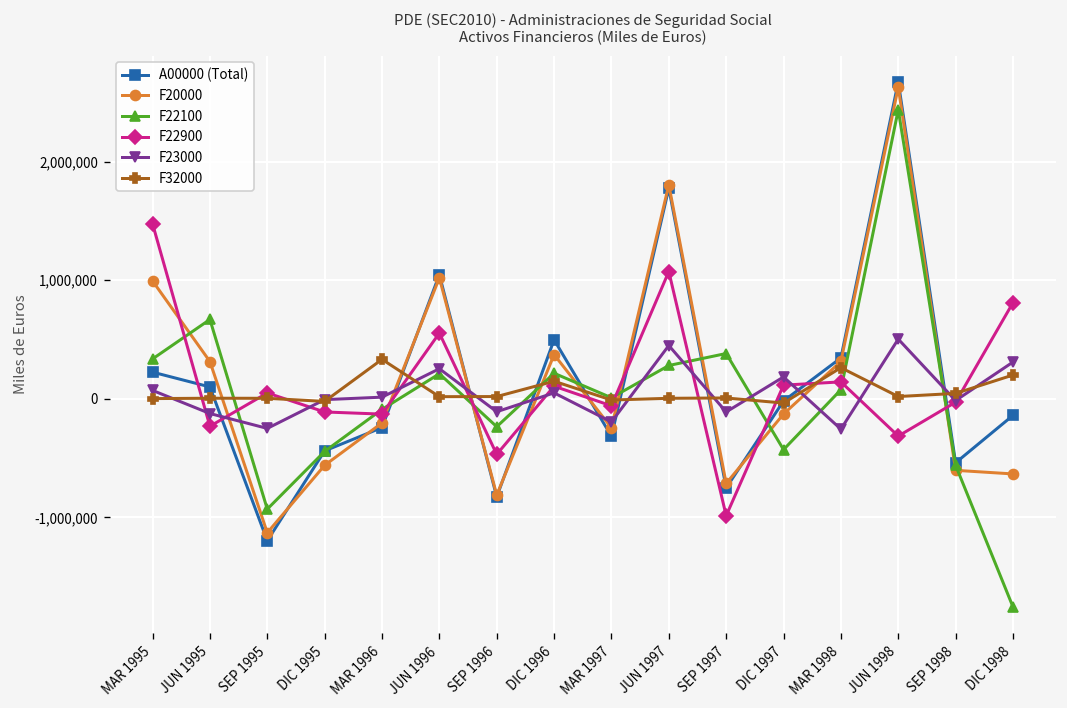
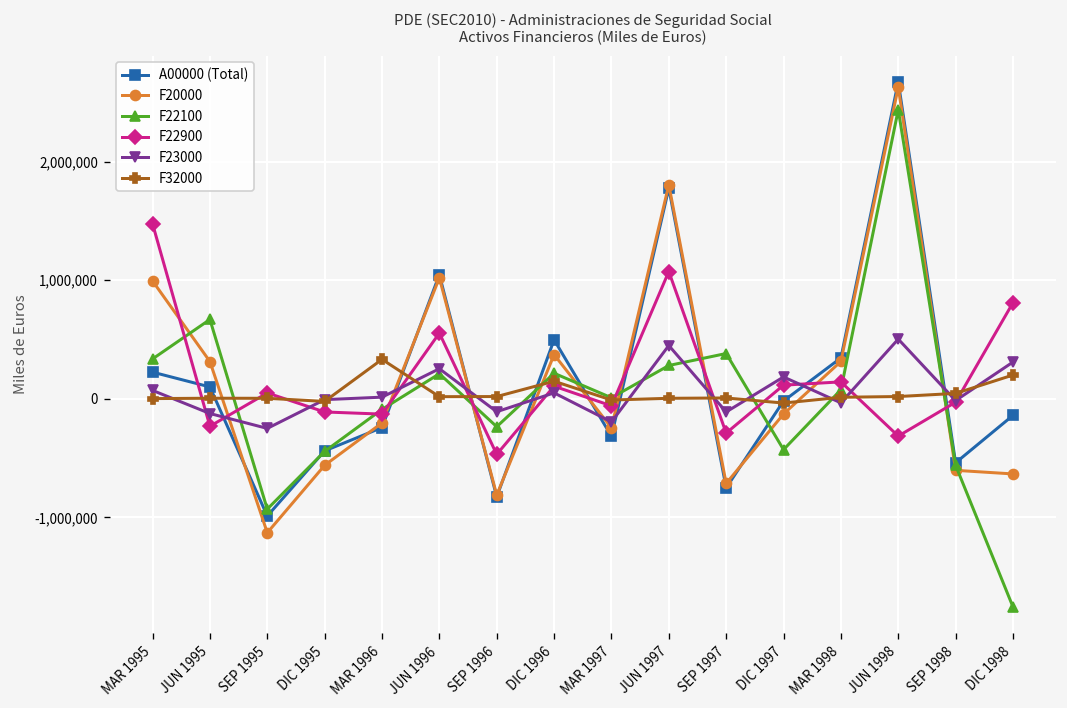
  {
    "A00000 (Total)": {
      "MAR 1995": "200,000",
      "JUN 1995": "100,000",
-     "SEP 1995": "-1,200,000",
+     "SEP 1995": "-1,000,000",
      "MAR 1996": "-200,000",
      "JUN 1996": "1,000,000",
      "DIC 1996": "500,000",
      "MAR 1997": "-300,000",
      "JUN 1997": "1,800,000",
      "SEP 1997": "-800,000",
      "MAR 1998": "300,000",
      "JUN 1998": "2,700,000",
      "DIC 1998": "-100,000"
    },
    "F20000": {
      "MAR 1995": "1,000,000",
      "JUN 1995": "300,000",
      "SEP 1995": "-1,100,000",
      "DIC 1995": "-600,000",
      "MAR 1996": "-200,000",
      "JUN 1996": "1,000,000",
      "DIC 1996": "400,000",
      "MAR 1997": "-200,000",
      "JUN 1997": "1,800,000",
      "SEP 1997": "-700,000",
      "DIC 1997": "-100,000",
      "MAR 1998": "300,000",
      "JUN 1998": "2,600,000",
      "SEP 1998": "-600,000",
      "DIC 1998": "-600,000"
    },
    "F22100": {
      "MAR 1995": "300,000",
      "JUN 1995": "700,000",
      "SEP 1995": "-900,000",
      "MAR 1996": "-100,000",
      "JUN 1996": "200,000",
      "SEP 1996": "-200,000",
      "DIC 1996": "200,000",
      "JUN 1997": "300,000",
      "SEP 1997": "400,000",
      "DIC 1997": "-400,000",
      "MAR 1998": "100,000",
      "JUN 1998": "2,400,000",
      "DIC 1998": "-1,800,000"
    },
    "F22900": {
      "MAR 1995": "1,500,000",
      "JUN 1995": "-200,000",
      "SEP 1995": "0",
      "DIC 1995": "-100,000",
      "MAR 1996": "-100,000",
      "JUN 1996": "600,000",
      "SEP 1996": "-500,000",
      "DIC 1996": "100,000",
      "MAR 1997": "-100,000",
      "JUN 1997": "1,100,000",
-     "SEP 1997": "-1,000,000",
+     "SEP 1997": "-300,000",
      "DIC 1997": "100,000",
      "MAR 1998": "100,000",
      "JUN 1998": "-300,000",
      "DIC 1998": "800,000"
    },
    "F23000": {
      "MAR 1995": "100,000",
      "JUN 1995": "-100,000",
      "SEP 1995": "-200,000",
      "MAR 1996": "0",
      "JUN 1996": "300,000",
      "SEP 1996": "-100,000",
      "DIC 1996": "100,000",
      "MAR 1997": "-200,000",
      "JUN 1997": "500,000",
      "SEP 1997": "-100,000",
      "DIC 1997": "200,000",
-     "MAR 1998": "-300,000",
+     "MAR 1998": "0",
      "JUN 1998": "500,000",
      "DIC 1998": "300,000"
    },
    "F32000": {
      "MAR 1995": "0",
      "JUN 1995": "0",
      "SEP 1995": "0",
      "MAR 1996": "300,000",
      "JUN 1996": "0",
      "SEP 1996": "0",
      "DIC 1996": "100,000",
      "JUN 1997": "0",
      "SEP 1997": "0",
-     "MAR 1998": "300,000",
+     "MAR 1998": "0",
      "JUN 1998": "0",
      "SEP 1998": "0",
      "DIC 1998": "200,000"
    }
  }
